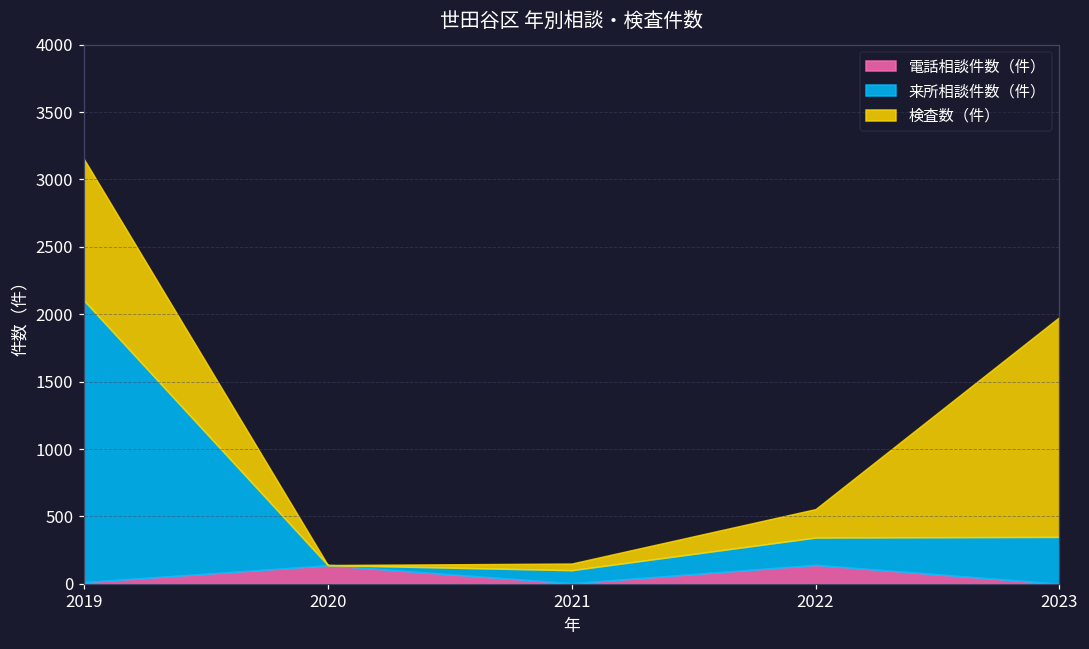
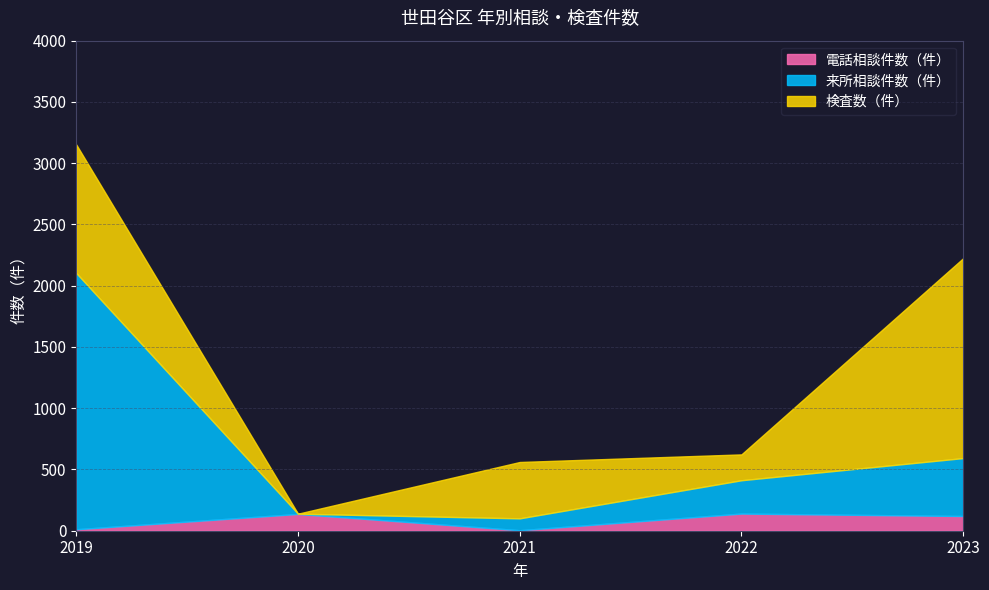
  {
    "電話相談件数（件）": {
      "2022": 140,
-     "2023": 0
+     "2023": 120
    },
    "来所相談件数（件）": {
      "2019": 2090,
      "2021": 100,
-     "2022": 200,
-     "2023": 350
+     "2022": 270,
+     "2023": 470
    },
    "検査数（件）": {
      "2019": 1050,
-     "2021": 50,
+     "2021": 460,
      "2022": 210,
      "2023": 1630
    }
  }
